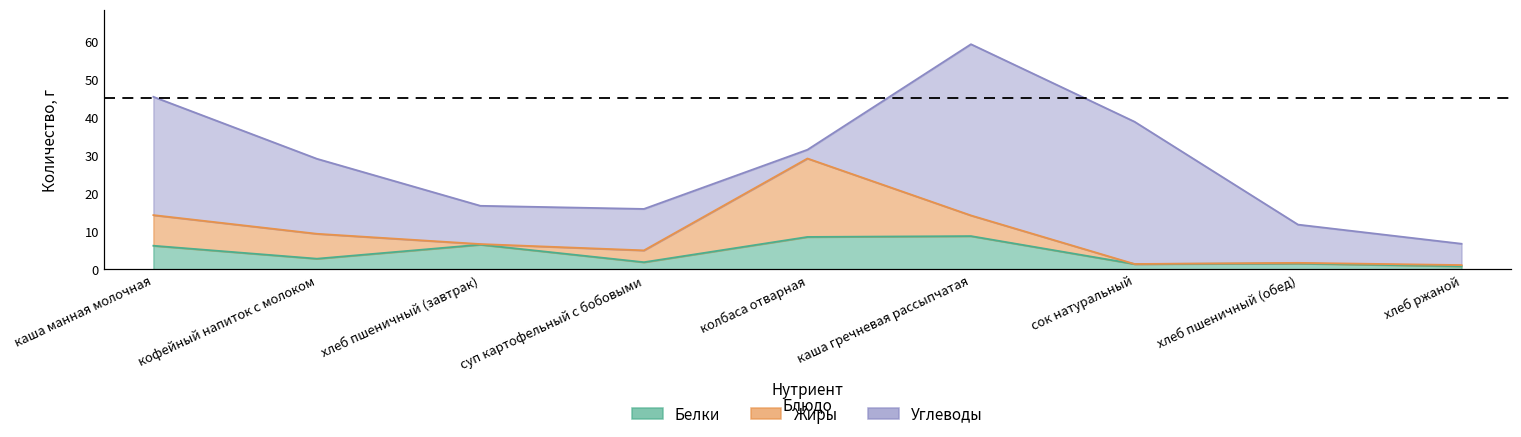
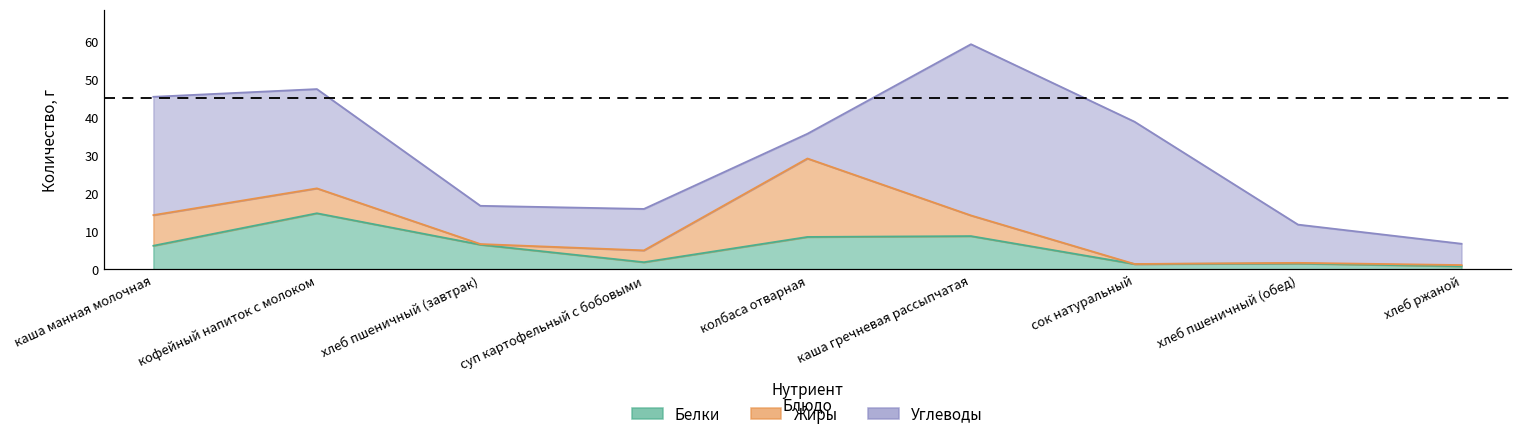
  {
    "Белки": {
      "каша манная молочная": 6,
-     "кофейный напиток с молоком": 3,
+     "кофейный напиток с молоком": 15,
      "суп картофельный с бобовыми": 2,
      "колбаса отварная": 9,
      "каша гречневая рассыпчатая": 9
    },
    "Жиры": {
      "каша манная молочная": 8,
      "кофейный напиток с молоком": 7,
      "суп картофельный с бобовыми": 3,
      "колбаса отварная": 21,
      "каша гречневая рассыпчатая": 5
    },
    "Углеводы": {
      "каша манная молочная": 31,
-     "кофейный напиток с молоком": 20,
+     "кофейный напиток с молоком": 26,
      "хлеб пшеничный (завтрак)": 10,
      "суп картофельный с бобовыми": 11,
-     "колбаса отварная": 2,
+     "колбаса отварная": 7,
      "каша гречневая рассыпчатая": 45,
      "сок натуральный": 37,
      "хлеб пшеничный (обед)": 10,
      "хлеб ржаной": 6
    }
  }
